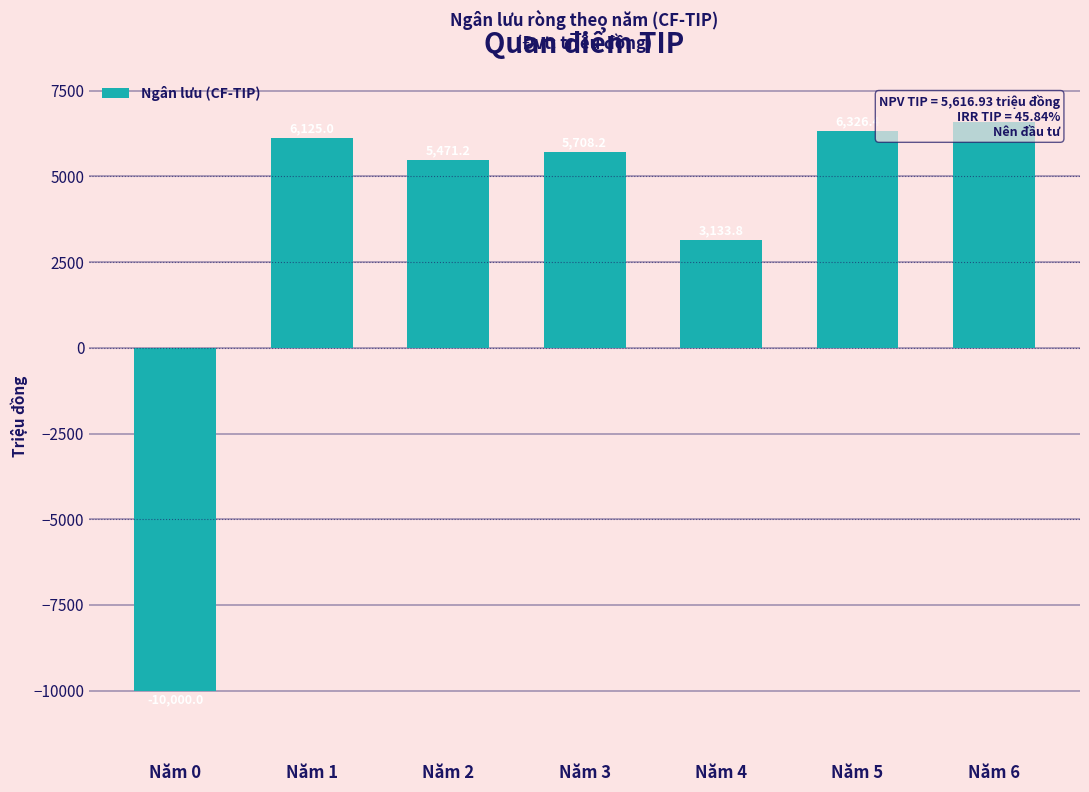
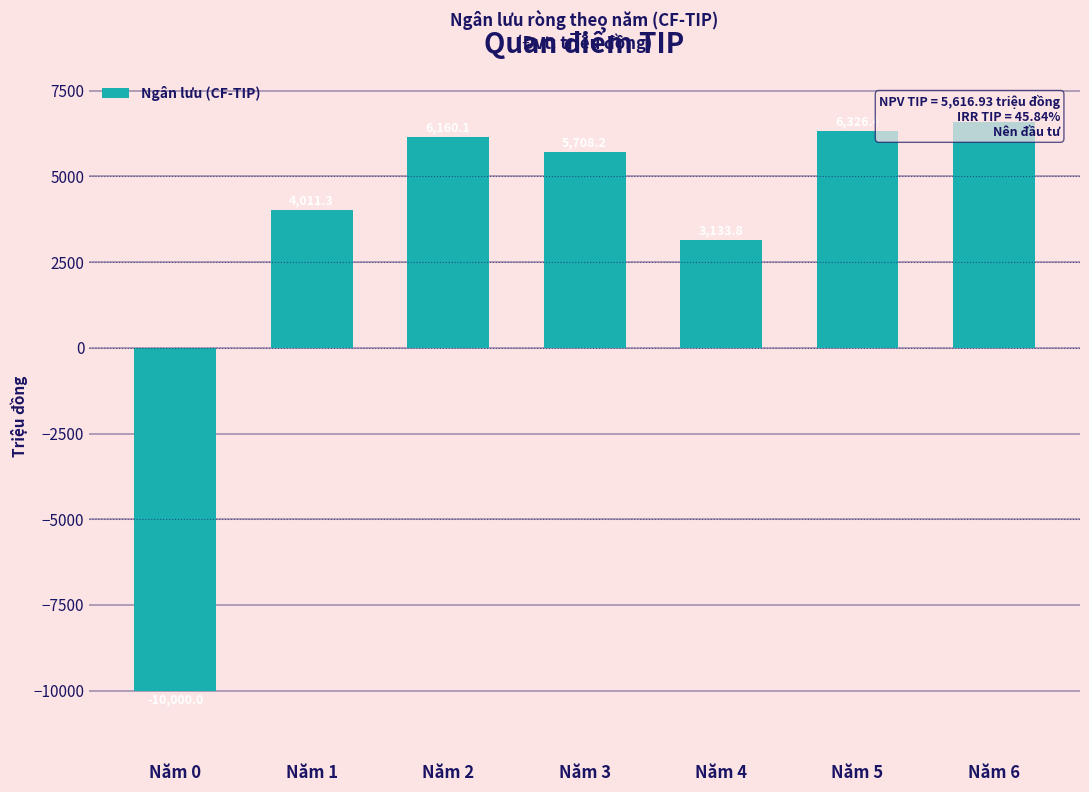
  {
    "Năm 0": -10000,
-   "Năm 1": 6100,
-   "Năm 2": 5500,
+   "Năm 1": 4000,
+   "Năm 2": 6200,
    "Năm 3": 5700,
    "Năm 4": 3100,
    "Năm 5": 6300
  }
